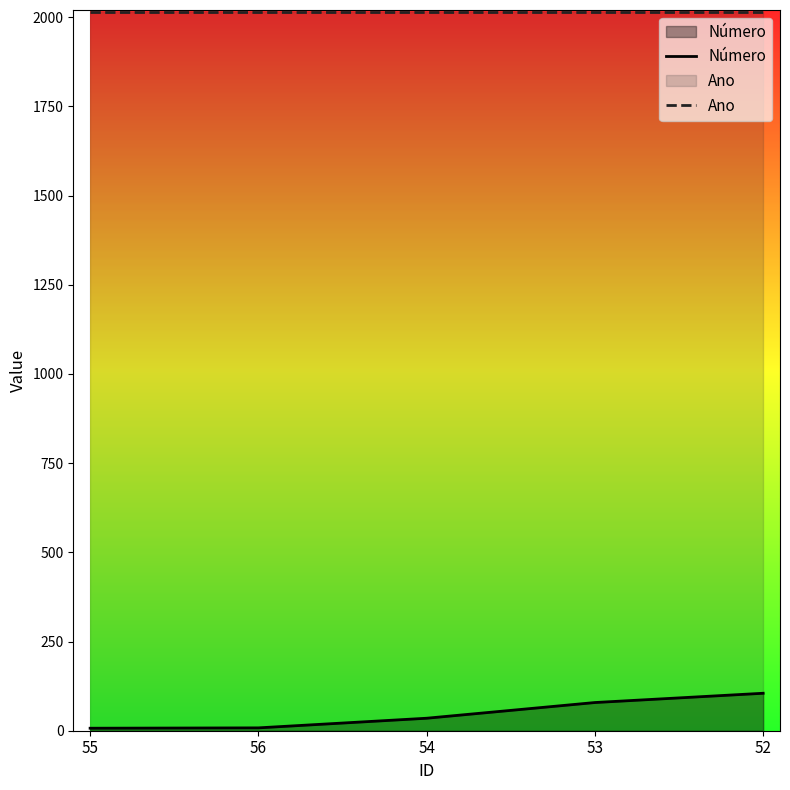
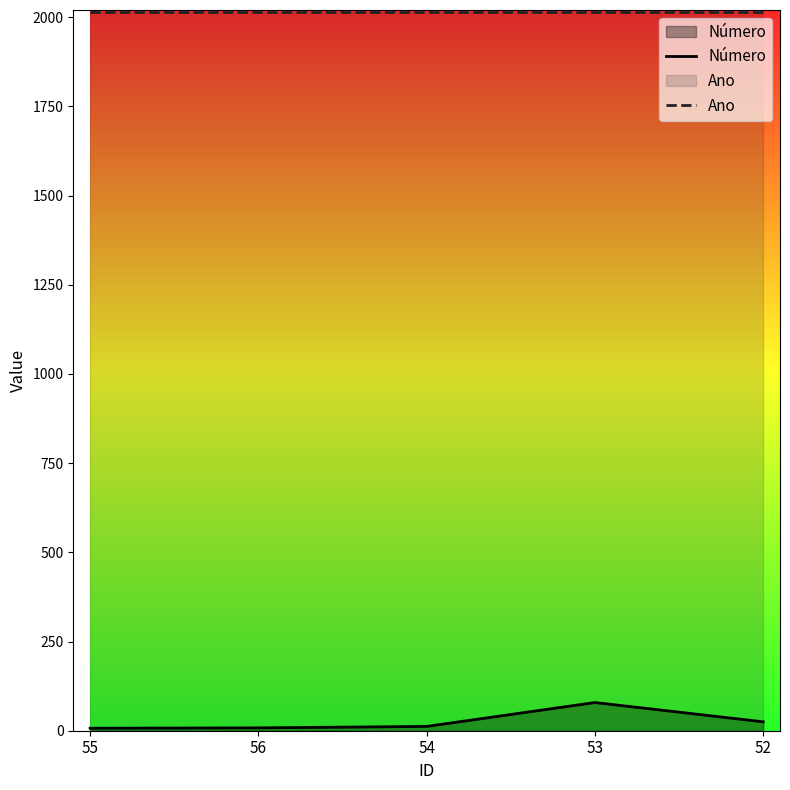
  {
    "Número": {
      "55": 10,
      "56": 10,
-     "54": 40,
+     "54": 10,
      "53": 80,
-     "52": 110
+     "52": 30
    },
    "Ano": {
      "55": 2020,
      "56": 2020,
      "54": 2020,
      "53": 2020,
      "52": 2020
    }
  }
